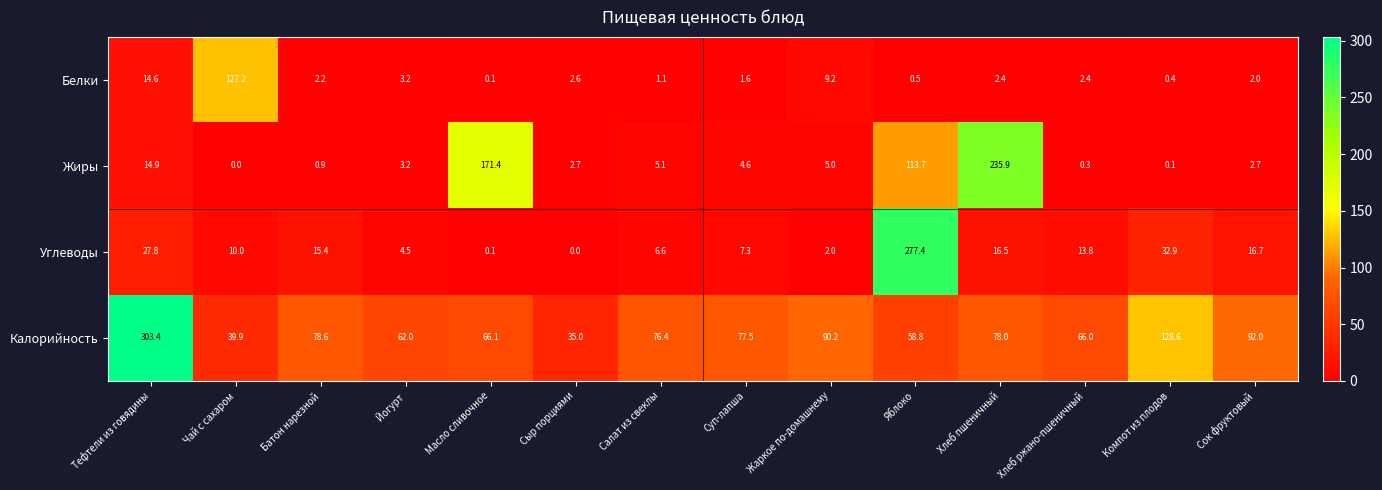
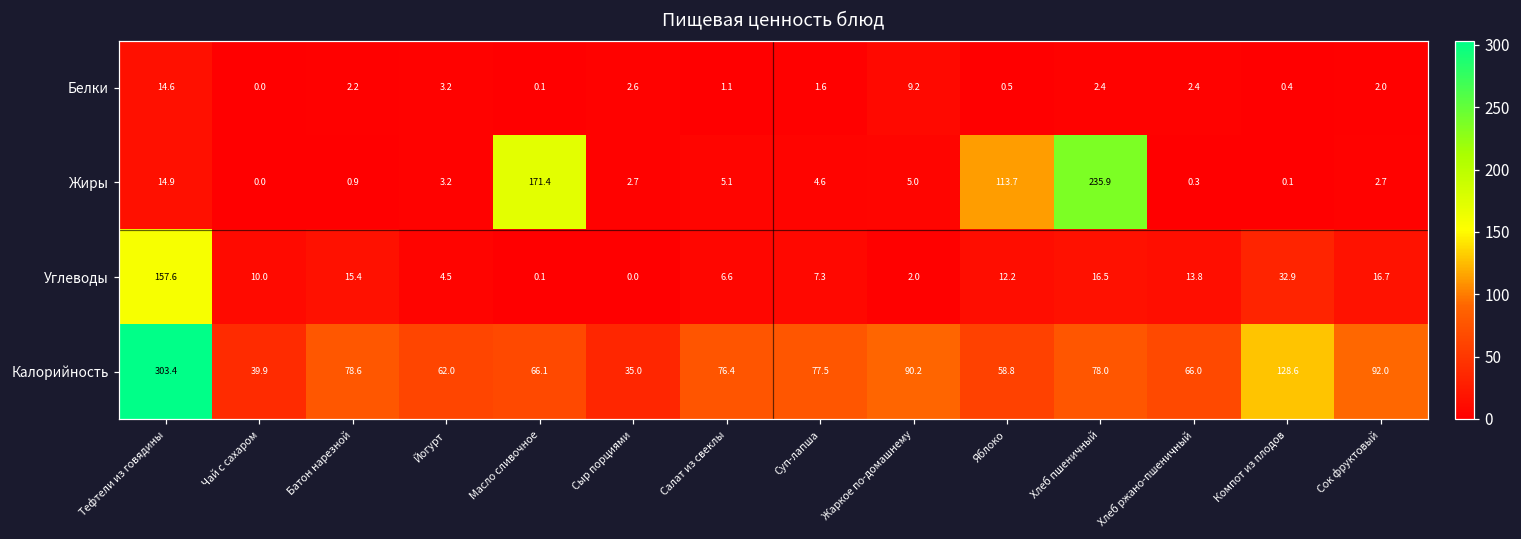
  {
    "Белки": {
      "Тефтели из говядины": 14.6,
-     "Чай с сахаром": 127.2,
+     "Чай с сахаром": 0.0,
      "Батон нарезной": 2.2,
      "Йогурт": 3.2,
      "Масло сливочное": 0.1,
      "Сыр порциями": 2.6,
      "Салат из свеклы": 1.1,
      "Суп-лапша": 1.6,
      "Жаркое по-домашнему": 9.2,
      "Яблоко": 0.5,
      "Хлеб пшеничный": 2.4,
      "Хлеб ржано-пшеничный": 2.4,
      "Компот из плодов": 0.4,
      "Сок фруктовый": 2.0
    },
    "Жиры": {
      "Тефтели из говядины": 14.9,
      "Чай с сахаром": 0.0,
      "Батон нарезной": 0.9,
      "Йогурт": 3.2,
      "Масло сливочное": 171.4,
      "Сыр порциями": 2.7,
      "Салат из свеклы": 5.1,
      "Суп-лапша": 4.6,
      "Жаркое по-домашнему": 5.0,
      "Яблоко": 113.7,
      "Хлеб пшеничный": 235.9,
      "Хлеб ржано-пшеничный": 0.3,
      "Компот из плодов": 0.1,
      "Сок фруктовый": 2.7
    },
    "Углеводы": {
-     "Тефтели из говядины": 27.8,
+     "Тефтели из говядины": 157.6,
      "Чай с сахаром": 10.0,
      "Батон нарезной": 15.4,
      "Йогурт": 4.5,
      "Масло сливочное": 0.1,
      "Сыр порциями": 0.0,
      "Салат из свеклы": 6.6,
      "Суп-лапша": 7.3,
      "Жаркое по-домашнему": 2.0,
-     "Яблоко": 277.4,
+     "Яблоко": 12.2,
      "Хлеб пшеничный": 16.5,
      "Хлеб ржано-пшеничный": 13.8,
      "Компот из плодов": 32.9,
      "Сок фруктовый": 16.7
    },
    "Калорийность": {
      "Тефтели из говядины": 303.4,
      "Чай с сахаром": 39.9,
      "Батон нарезной": 78.6,
      "Йогурт": 62.0,
      "Масло сливочное": 66.1,
      "Сыр порциями": 35.0,
      "Салат из свеклы": 76.4,
      "Суп-лапша": 77.5,
      "Жаркое по-домашнему": 90.2,
      "Яблоко": 58.8,
      "Хлеб пшеничный": 78.0,
      "Хлеб ржано-пшеничный": 66.0,
      "Компот из плодов": 128.6,
      "Сок фруктовый": 92.0
    }
  }
